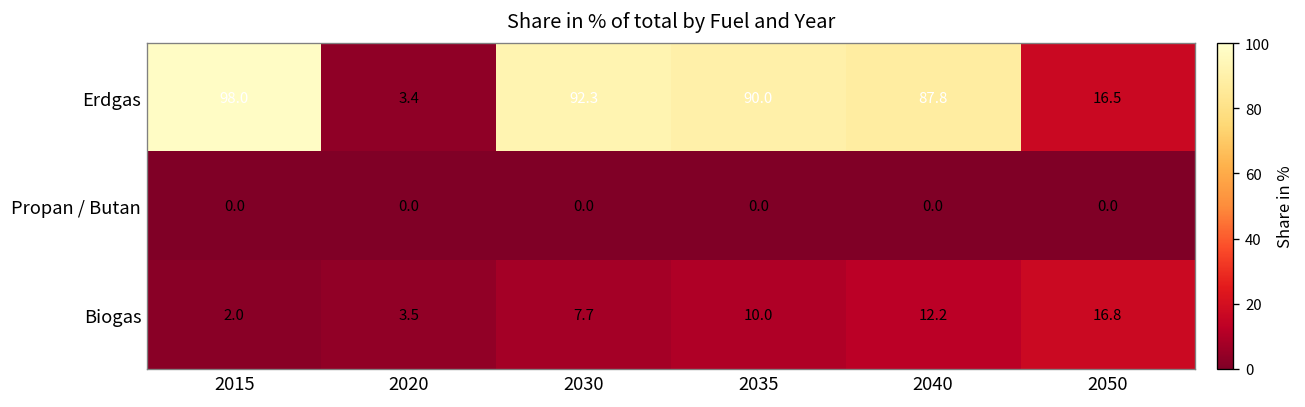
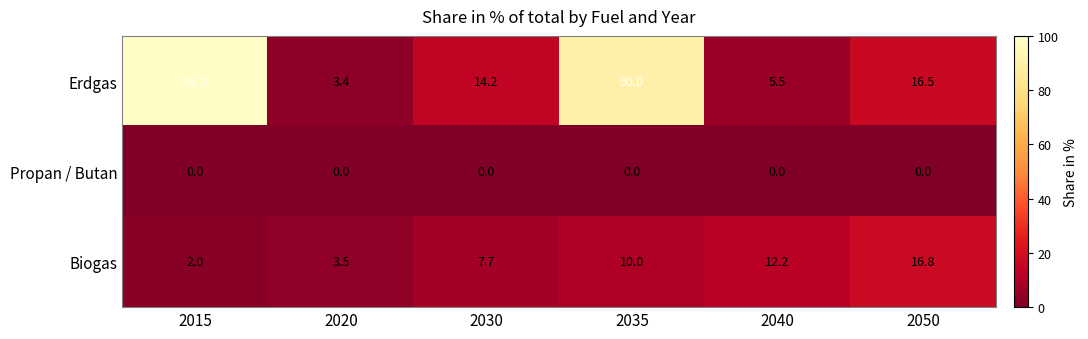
  {
    "Erdgas": {
      "2015": 98.0,
      "2020": 3.4,
-     "2030": 92.3,
+     "2030": 14.2,
      "2035": 90.0,
-     "2040": 87.8,
+     "2040": 5.5,
      "2050": 16.5
    },
    "Propan / Butan": {
      "2015": 0.0,
      "2020": 0.0,
      "2030": 0.0,
      "2035": 0.0,
      "2040": 0.0,
      "2050": 0.0
    },
    "Biogas": {
      "2015": 2.0,
      "2020": 3.5,
      "2030": 7.7,
      "2035": 10.0,
      "2040": 12.2,
      "2050": 16.8
    }
  }
